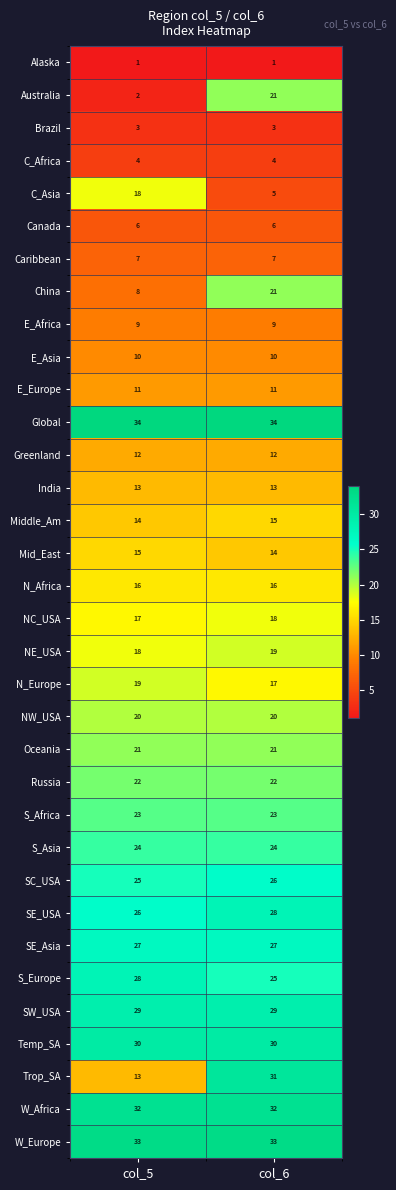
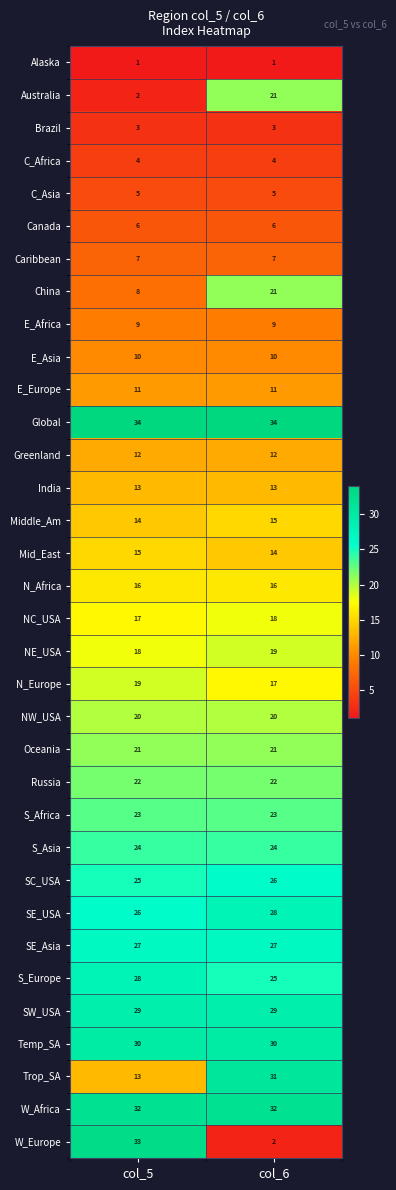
  {
    "Alaska": {
      "col_5": 1,
      "col_6": 1
    },
    "Australia": {
      "col_5": 2,
      "col_6": 21
    },
    "Brazil": {
      "col_5": 3,
      "col_6": 3
    },
    "C_Africa": {
      "col_5": 4,
      "col_6": 4
    },
    "C_Asia": {
-     "col_5": 18,
+     "col_5": 5,
      "col_6": 5
    },
    "Canada": {
      "col_5": 6,
      "col_6": 6
    },
    "Caribbean": {
      "col_5": 7,
      "col_6": 7
    },
    "China": {
      "col_5": 8,
      "col_6": 21
    },
    "E_Africa": {
      "col_5": 9,
      "col_6": 9
    },
    "E_Asia": {
      "col_5": 10,
      "col_6": 10
    },
    "E_Europe": {
      "col_5": 11,
      "col_6": 11
    },
    "Global": {
      "col_5": 34,
      "col_6": 34
    },
    "Greenland": {
      "col_5": 12,
      "col_6": 12
    },
    "India": {
      "col_5": 13,
      "col_6": 13
    },
    "Middle_Am": {
      "col_5": 14,
      "col_6": 15
    },
    "Mid_East": {
      "col_5": 15,
      "col_6": 14
    },
    "N_Africa": {
      "col_5": 16,
      "col_6": 16
    },
    "NC_USA": {
      "col_5": 17,
      "col_6": 18
    },
    "NE_USA": {
      "col_5": 18,
      "col_6": 19
    },
    "N_Europe": {
      "col_5": 19,
      "col_6": 17
    },
    "NW_USA": {
      "col_5": 20,
      "col_6": 20
    },
    "Oceania": {
      "col_5": 21,
      "col_6": 21
    },
    "Russia": {
      "col_5": 22,
      "col_6": 22
    },
    "S_Africa": {
      "col_5": 23,
      "col_6": 23
    },
    "S_Asia": {
      "col_5": 24,
      "col_6": 24
    },
    "SC_USA": {
      "col_5": 25,
      "col_6": 26
    },
    "SE_USA": {
      "col_5": 26,
      "col_6": 28
    },
    "SE_Asia": {
      "col_5": 27,
      "col_6": 27
    },
    "S_Europe": {
      "col_5": 28,
      "col_6": 25
    },
    "SW_USA": {
      "col_5": 29,
      "col_6": 29
    },
    "Temp_SA": {
      "col_5": 30,
      "col_6": 30
    },
    "Trop_SA": {
      "col_5": 13,
      "col_6": 31
    },
    "W_Africa": {
      "col_5": 32,
      "col_6": 32
    },
    "W_Europe": {
      "col_5": 33,
-     "col_6": 33
+     "col_6": 2
    }
  }
